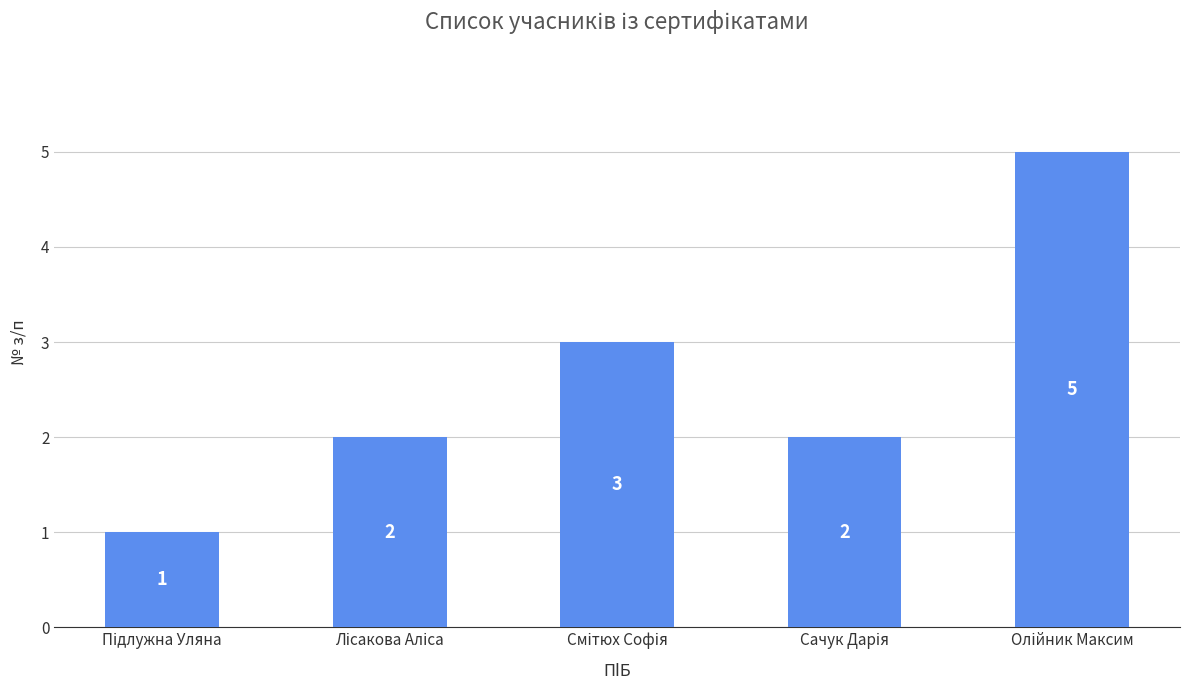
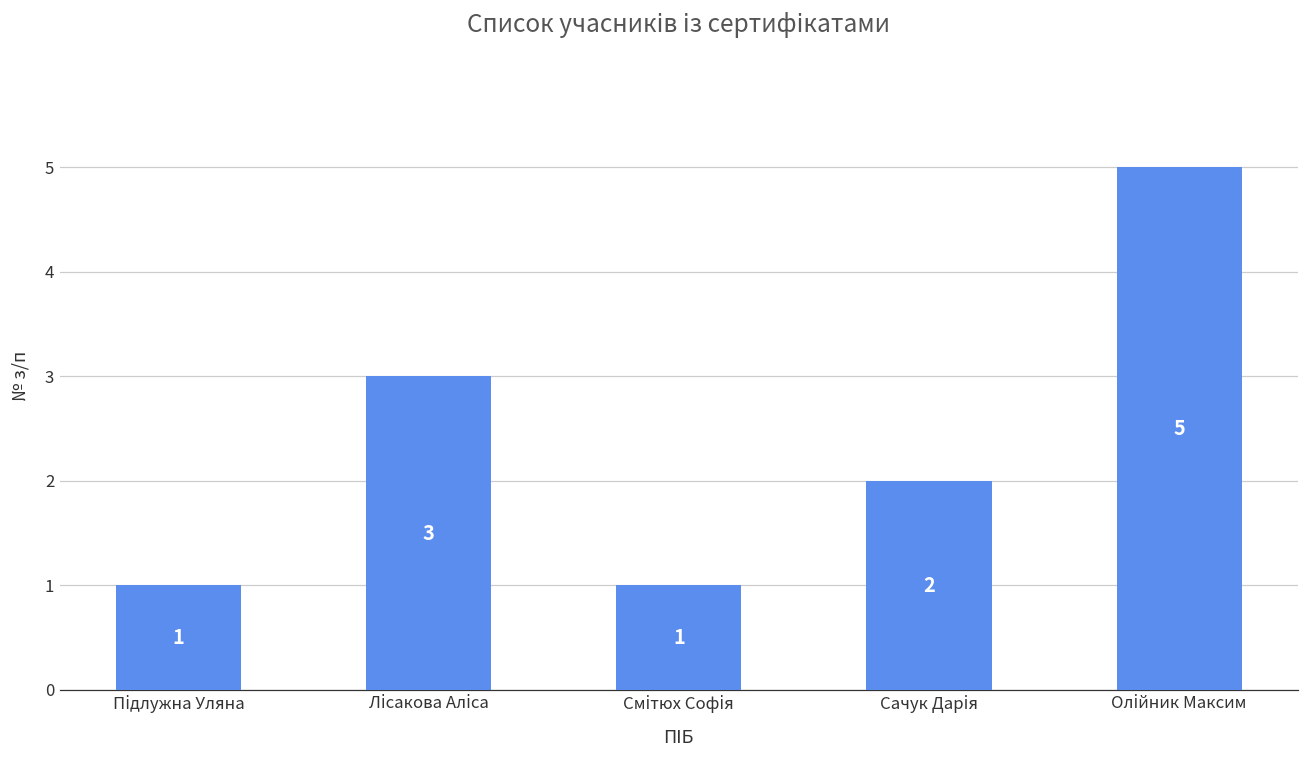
  {
    "Підлужна Уляна": 1,
-   "Лісакова Аліса": 2,
-   "Смітюх Софія": 3,
+   "Лісакова Аліса": 3,
+   "Смітюх Софія": 1,
    "Сачук Дарія": 2,
    "Олійник Максим": 5
  }
